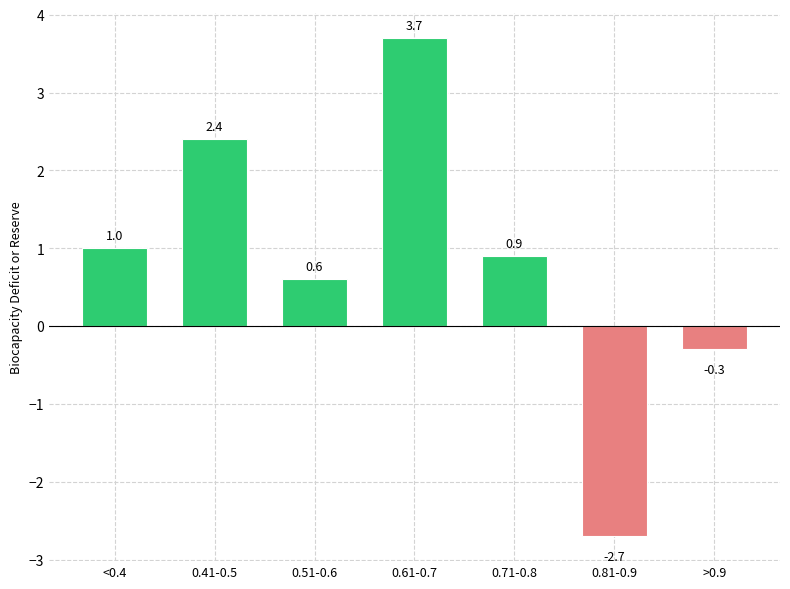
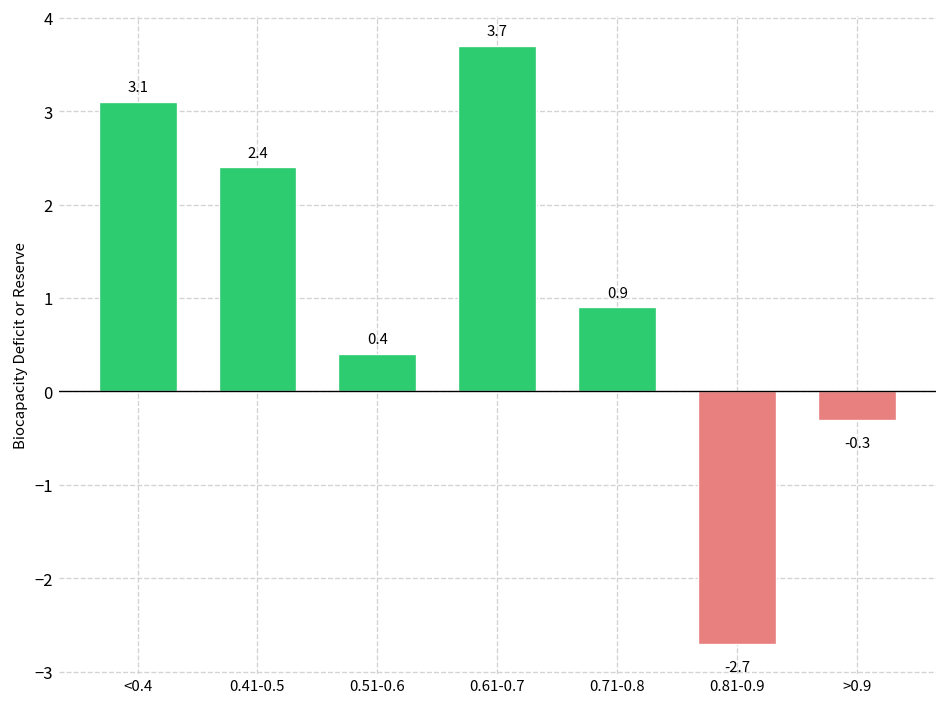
  {
-   "<0.4": 1.0,
+   "<0.4": 3.1,
    "0.41-0.5": 2.4,
-   "0.51-0.6": 0.6,
+   "0.51-0.6": 0.4,
    "0.61-0.7": 3.7,
    "0.71-0.8": 0.9,
    "0.81-0.9": -2.7,
    ">0.9": -0.3
  }
